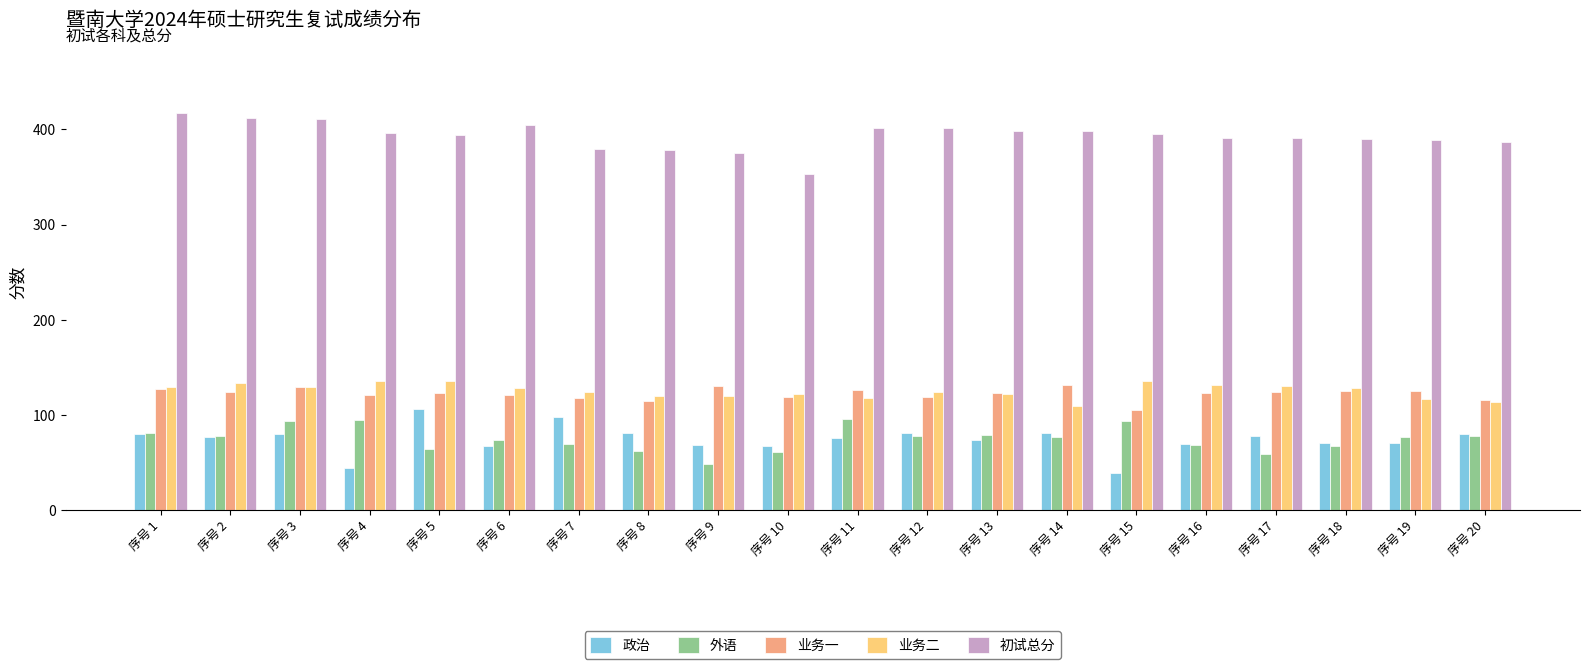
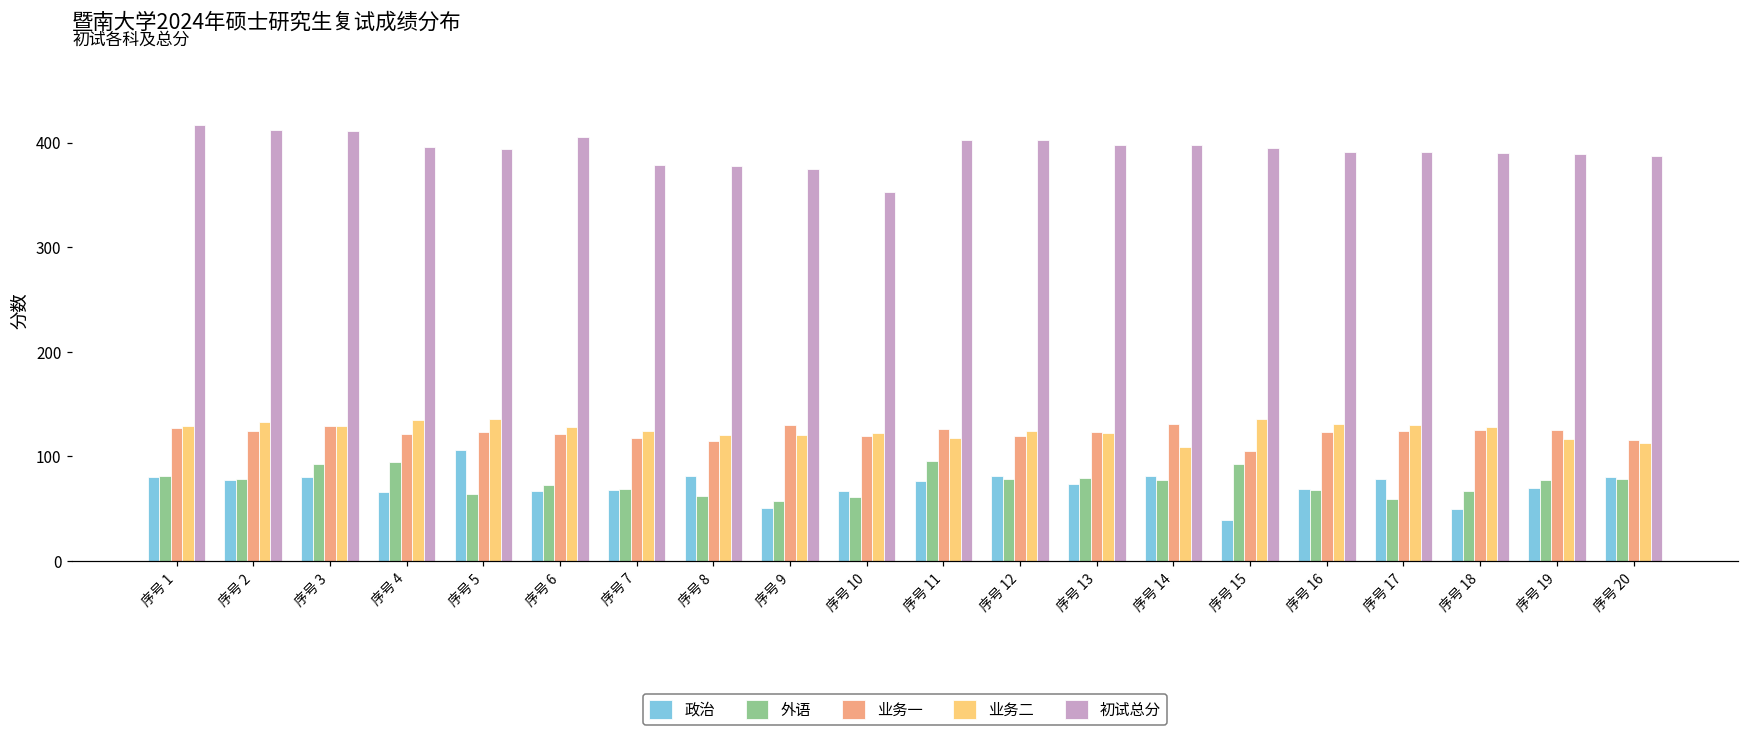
  {
    "政治": {
      "序号 1": 80,
      "序号 2": 80,
      "序号 3": 80,
-     "序号 4": 40,
+     "序号 4": 70,
      "序号 5": 110,
      "序号 6": 70,
-     "序号 7": 100,
+     "序号 7": 70,
      "序号 8": 80,
-     "序号 9": 70,
+     "序号 9": 50,
      "序号 10": 70,
      "序号 11": 80,
      "序号 12": 80,
      "序号 13": 70,
      "序号 14": 80,
      "序号 15": 40,
      "序号 16": 70,
      "序号 17": 80,
-     "序号 18": 70,
+     "序号 18": 50,
      "序号 19": 70,
      "序号 20": 80
    },
    "外语": {
      "序号 1": 80,
      "序号 2": 80,
      "序号 3": 90,
      "序号 4": 100,
      "序号 5": 60,
      "序号 6": 70,
      "序号 7": 70,
      "序号 8": 60,
-     "序号 9": 50,
+     "序号 9": 60,
      "序号 10": 60,
      "序号 11": 100,
      "序号 12": 80,
      "序号 13": 80,
      "序号 14": 80,
      "序号 15": 90,
      "序号 16": 70,
      "序号 17": 60,
      "序号 18": 70,
      "序号 19": 80,
      "序号 20": 80
    },
    "初试总分": {
      "序号 1": 420,
      "序号 2": 410,
      "序号 3": 410,
      "序号 4": 400,
      "序号 5": 390,
      "序号 6": 410,
      "序号 7": 380,
      "序号 8": 380,
      "序号 9": 380,
      "序号 10": 350,
      "序号 11": 400,
      "序号 12": 400,
      "序号 13": 400,
      "序号 14": 400,
      "序号 15": 400,
      "序号 16": 390,
      "序号 17": 390,
      "序号 18": 390,
      "序号 19": 390,
      "序号 20": 390
    }
  }
